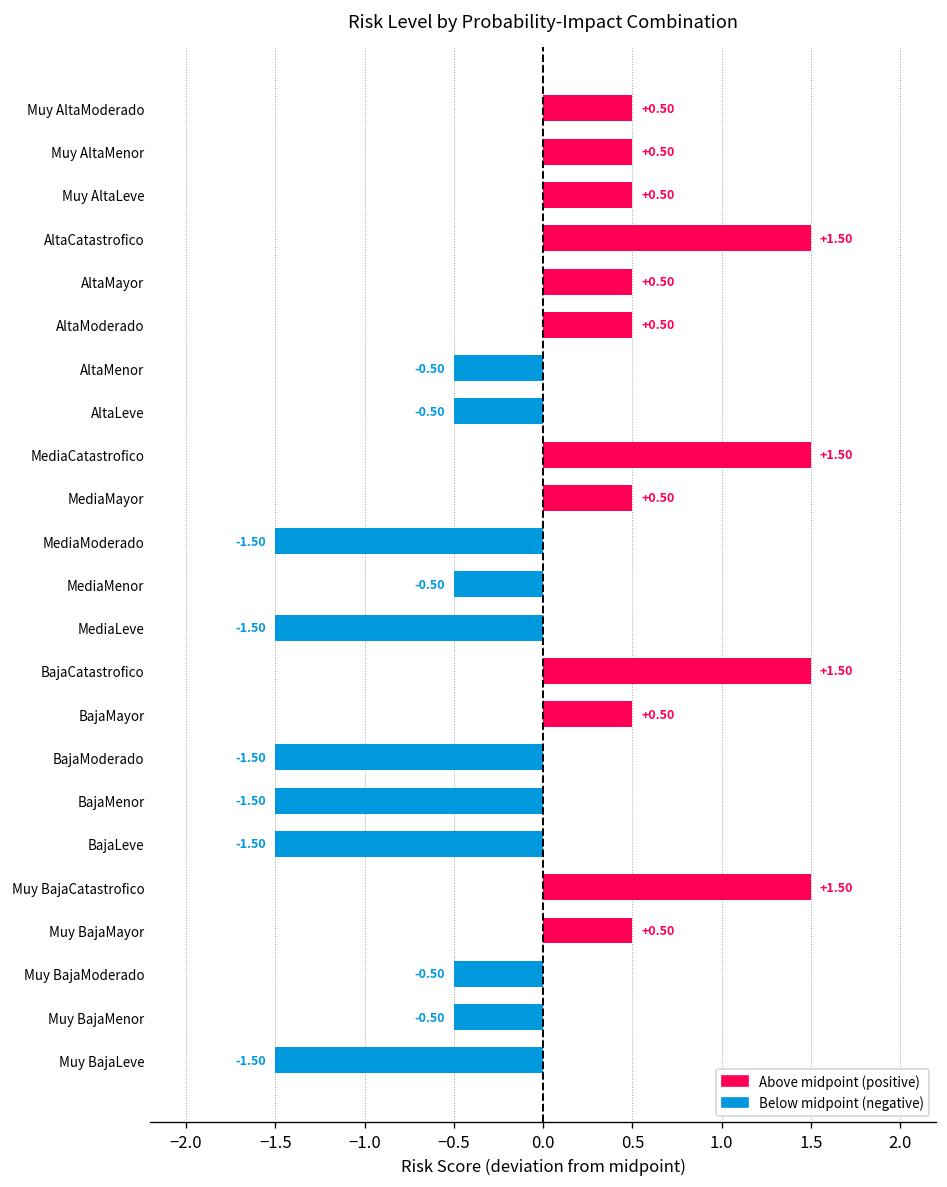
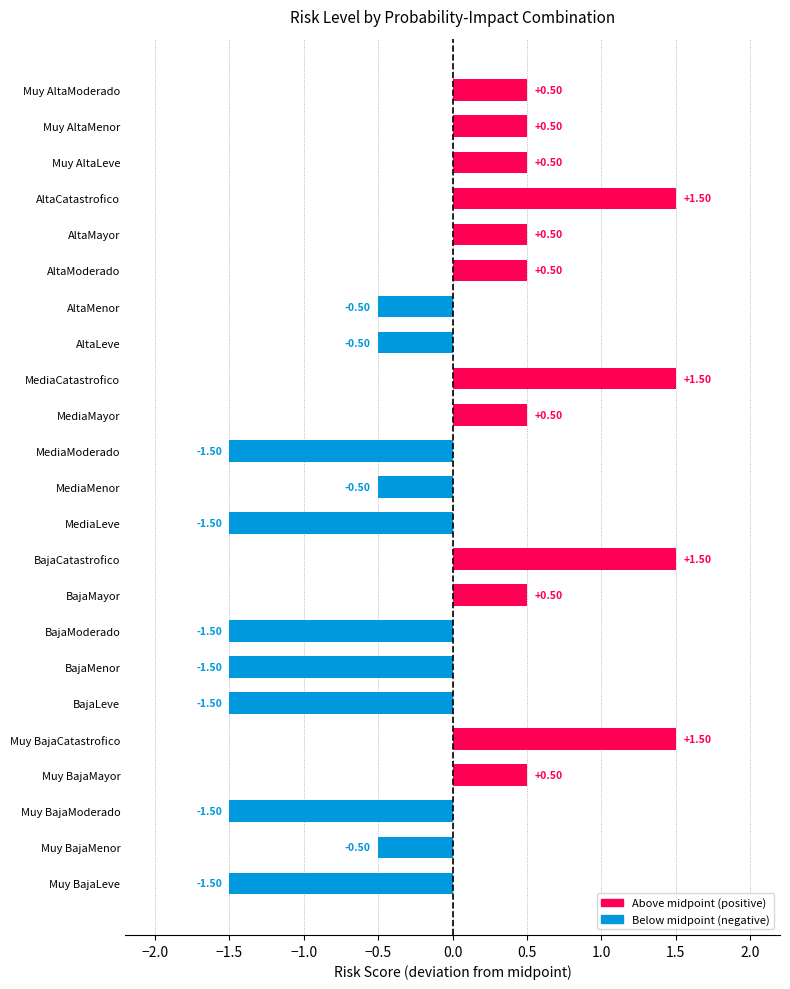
  {
    "Muy AltaModerado": "+0.50",
    "Muy AltaMenor": "+0.50",
    "Muy AltaLeve": "+0.50",
    "AltaCatastrofico": "+1.50",
    "AltaMayor": "+0.50",
    "AltaModerado": "+0.50",
    "AltaMenor": "-0.50",
    "AltaLeve": "-0.50",
    "MediaCatastrofico": "+1.50",
    "MediaMayor": "+0.50",
    "MediaModerado": "-1.50",
    "MediaMenor": "-0.50",
    "MediaLeve": "-1.50",
    "BajaCatastrofico": "+1.50",
    "BajaMayor": "+0.50",
    "BajaModerado": "-1.50",
    "BajaMenor": "-1.50",
    "BajaLeve": "-1.50",
    "Muy BajaCatastrofico": "+1.50",
    "Muy BajaMayor": "+0.50",
-   "Muy BajaModerado": "-0.50",
+   "Muy BajaModerado": "-1.50",
    "Muy BajaMenor": "-0.50",
    "Muy BajaLeve": "-1.50"
  }
